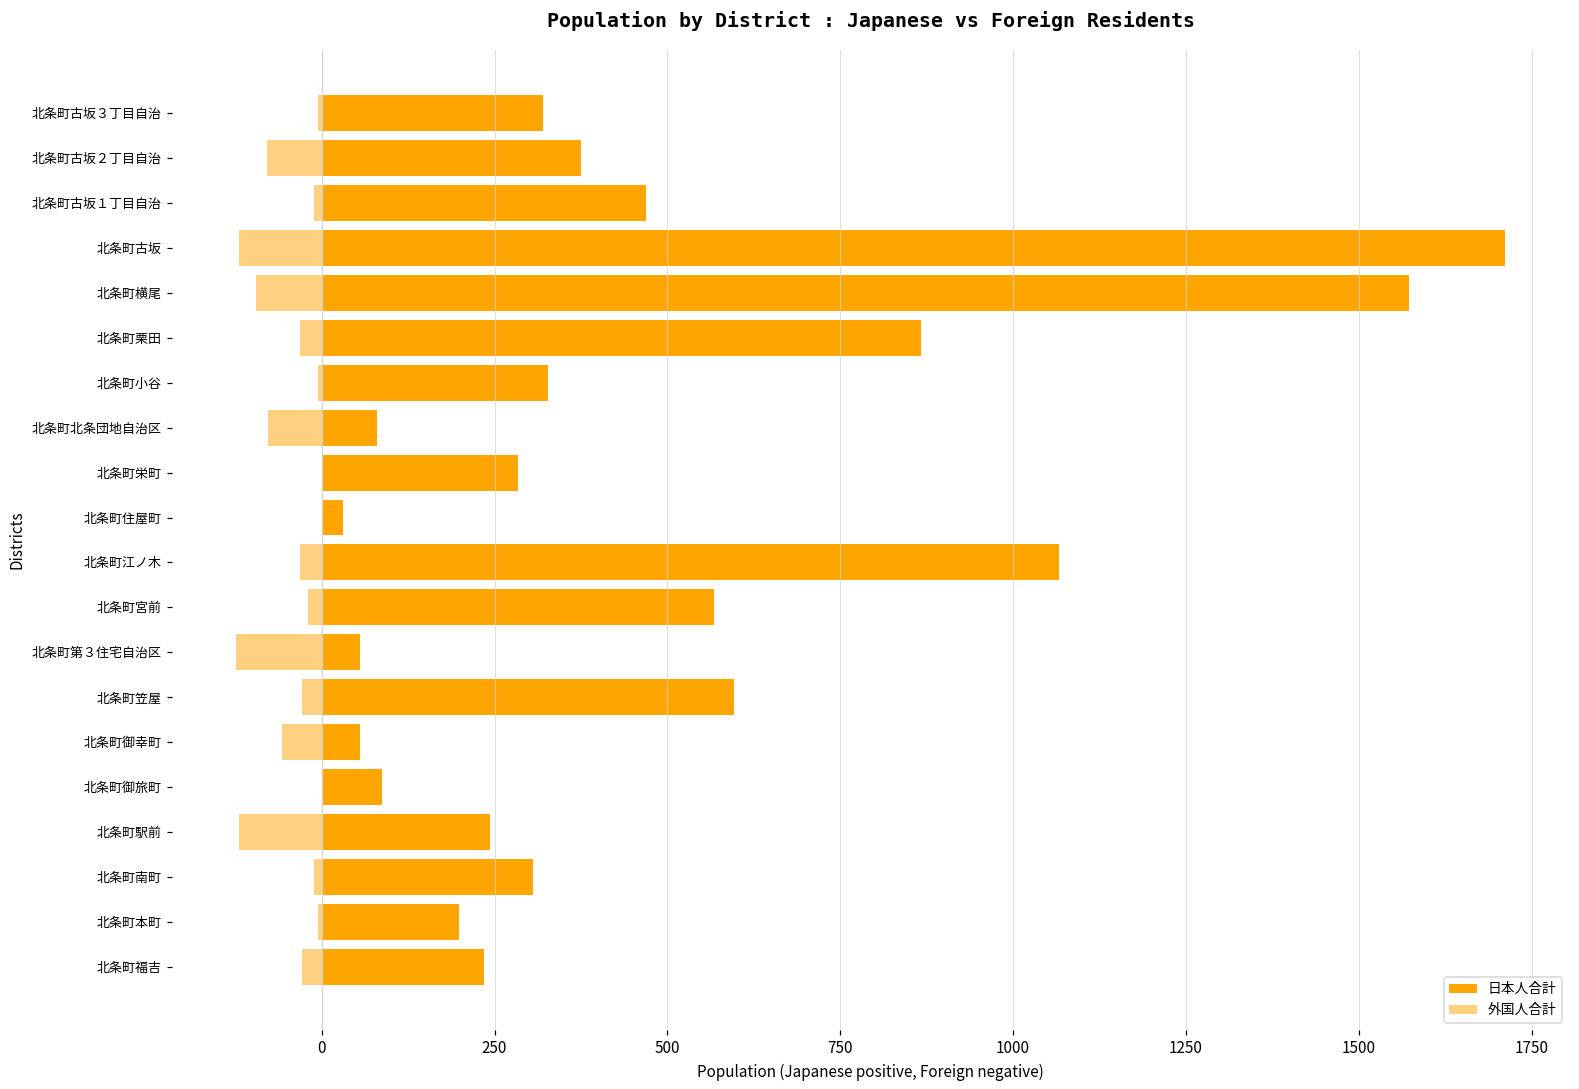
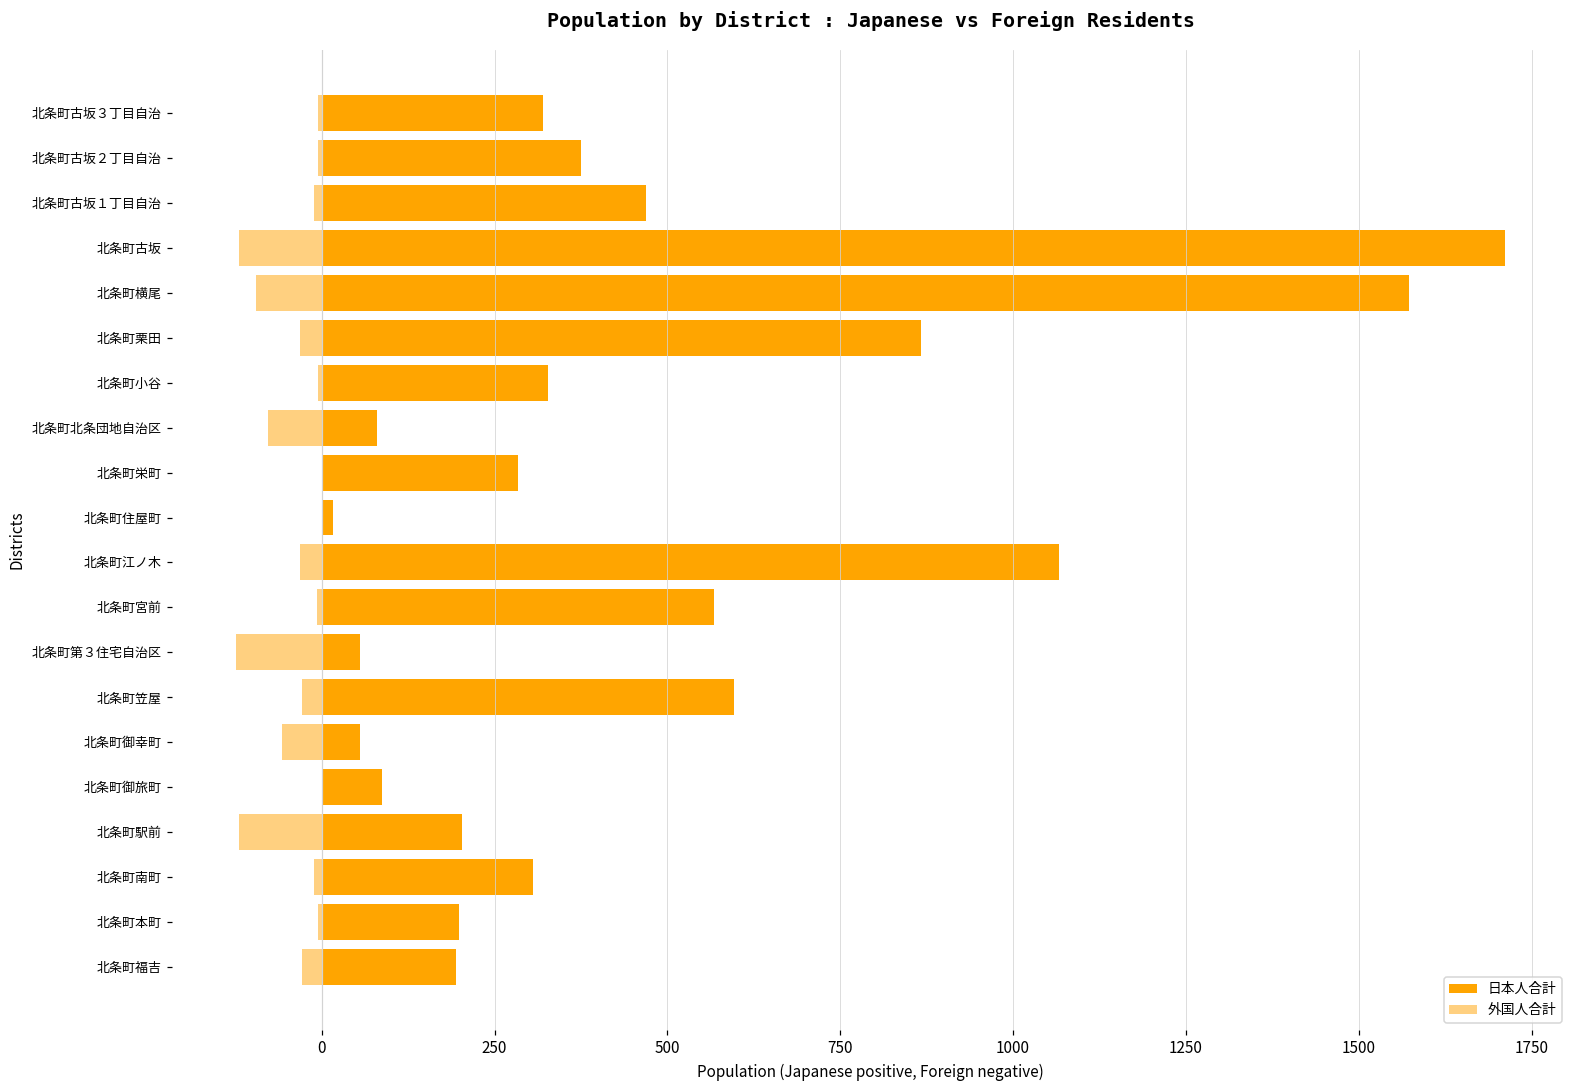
  {
    "日本人合計": {
      "北条町古坂３丁目自治": 320,
      "北条町古坂２丁目自治": 380,
      "北条町古坂１丁目自治": 470,
      "北条町古坂": 1710,
      "北条町横尾": 1570,
      "北条町栗田": 870,
      "北条町小谷": 330,
      "北条町北条団地自治区": 80,
      "北条町栄町": 280,
-     "北条町住屋町": 30,
+     "北条町住屋町": 20,
      "北条町江ノ木": 1070,
      "北条町宮前": 570,
      "北条町第３住宅自治区": 60,
      "北条町笠屋": 600,
      "北条町御幸町": 60,
      "北条町御旅町": 90,
-     "北条町駅前": 240,
+     "北条町駅前": 200,
      "北条町南町": 310,
      "北条町本町": 200,
-     "北条町福吉": 240
+     "北条町福吉": 200
    },
    "外国人合計": {
      "北条町古坂３丁目自治": -10,
-     "北条町古坂２丁目自治": -80,
+     "北条町古坂２丁目自治": -10,
      "北条町古坂１丁目自治": -10,
      "北条町古坂": -120,
      "北条町横尾": -100,
      "北条町栗田": -30,
      "北条町小谷": -10,
      "北条町北条団地自治区": -80,
      "北条町栄町": 0,
      "北条町住屋町": 0,
      "北条町江ノ木": -30,
-     "北条町宮前": -20,
+     "北条町宮前": -10,
      "北条町第３住宅自治区": -120,
      "北条町笠屋": -30,
      "北条町御幸町": -60,
      "北条町御旅町": 0,
      "北条町駅前": -120,
      "北条町南町": -10,
      "北条町本町": -10,
      "北条町福吉": -30
    }
  }
